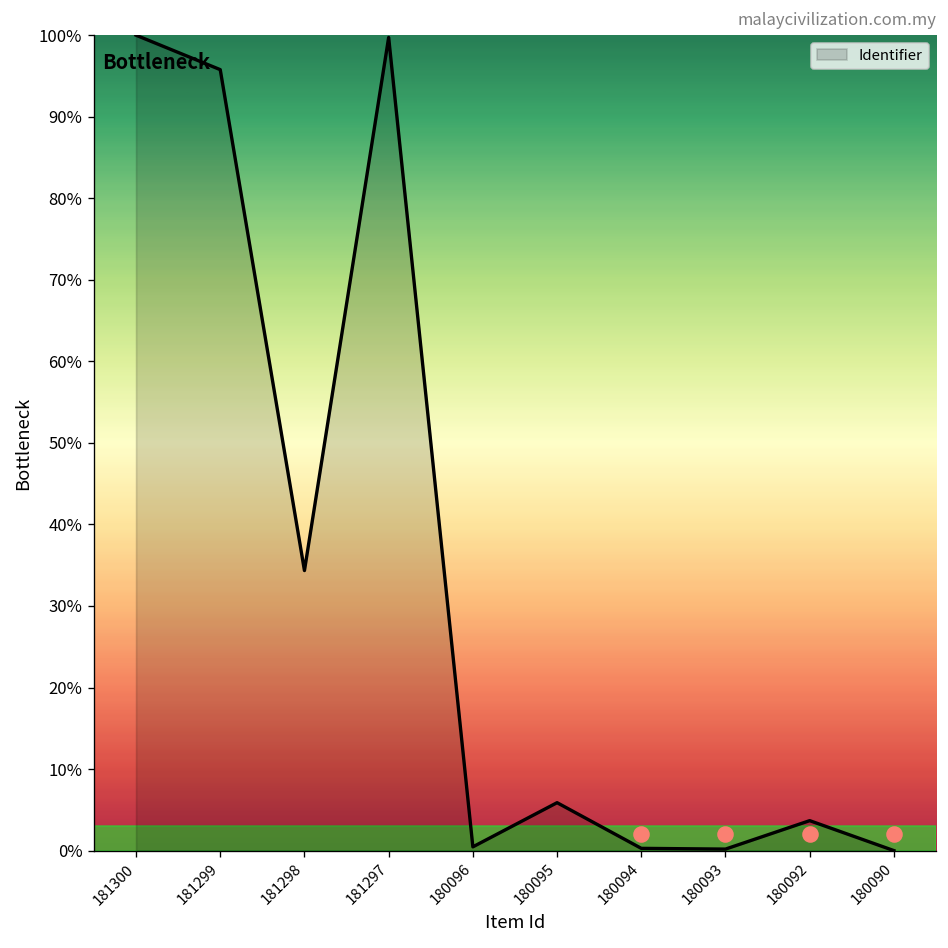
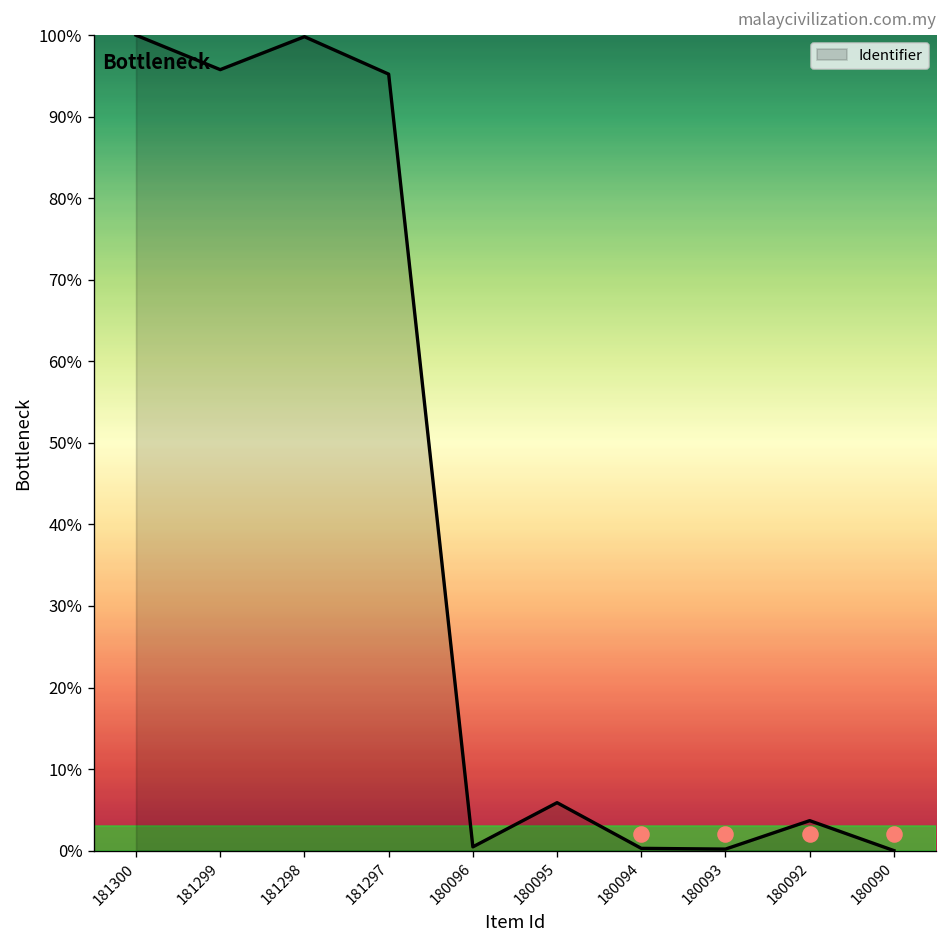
  {
    "Identifier": {
      "181300": "100%",
      "181299": "96%",
-     "181298": "34%",
-     "181297": "100%",
+     "181298": "100%",
+     "181297": "95%",
      "180095": "6%",
      "180092": "4%"
    }
  }
